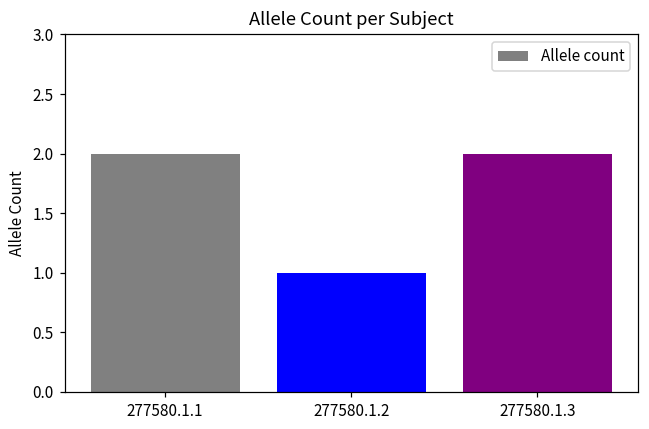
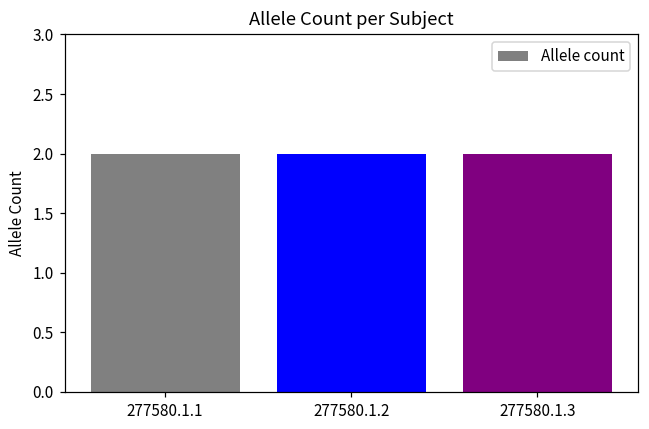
  {
    "277580.1.1": 2,
-   "277580.1.2": 1,
+   "277580.1.2": 2,
    "277580.1.3": 2
  }
